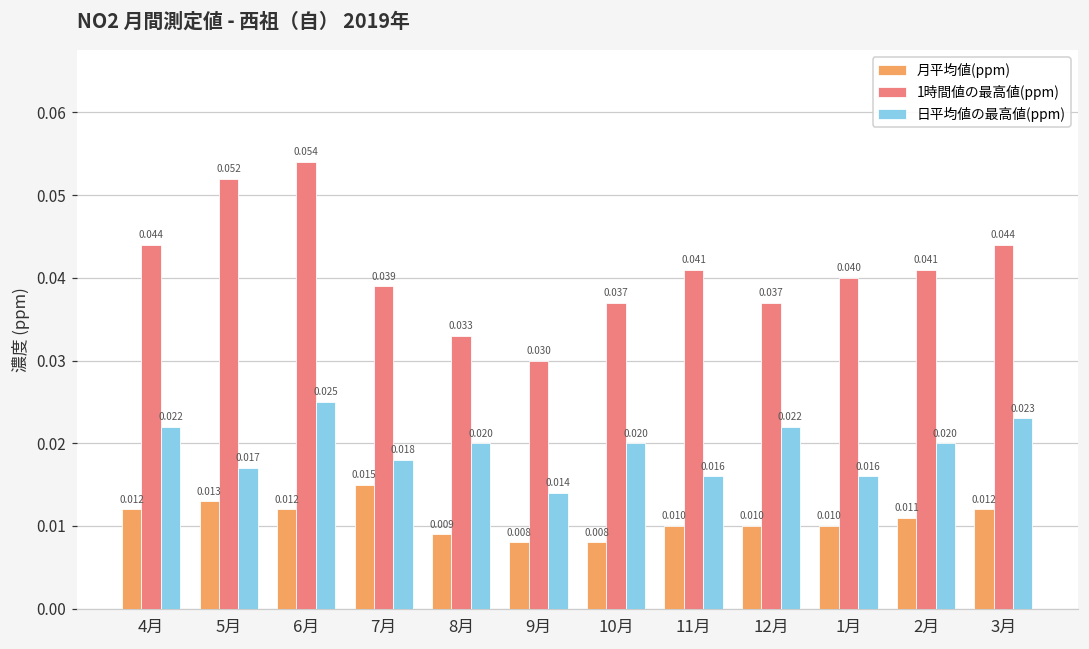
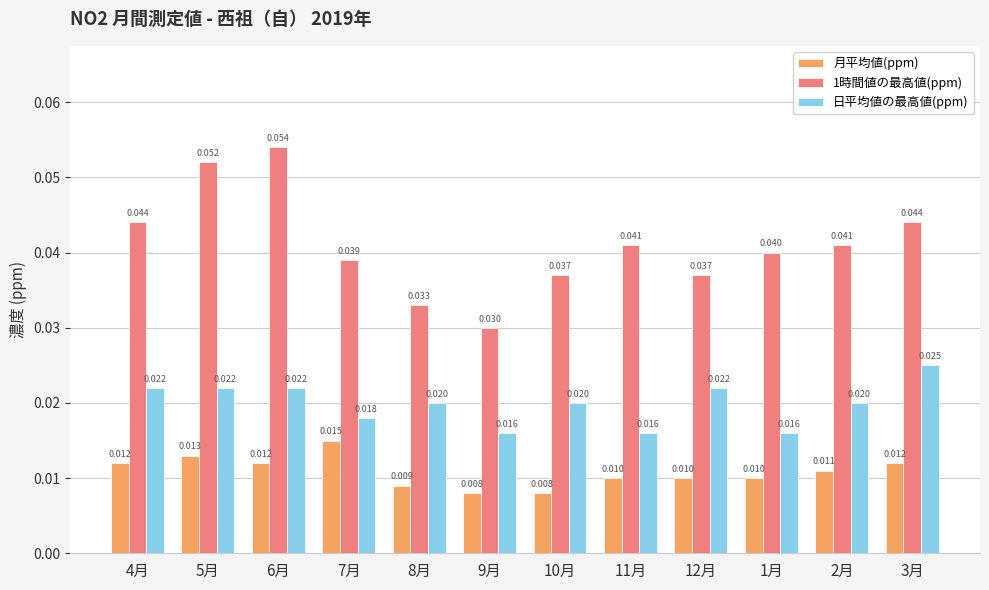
  {
    "日平均値の最高値(ppm)": {
      "4月": 0.022,
-     "5月": 0.017,
-     "6月": 0.025,
+     "5月": 0.022,
+     "6月": 0.022,
      "7月": 0.018,
      "8月": 0.020,
-     "9月": 0.014,
+     "9月": 0.016,
      "10月": 0.020,
      "11月": 0.016,
      "12月": 0.022,
      "1月": 0.016,
      "2月": 0.020,
-     "3月": 0.023
+     "3月": 0.025
    }
  }
